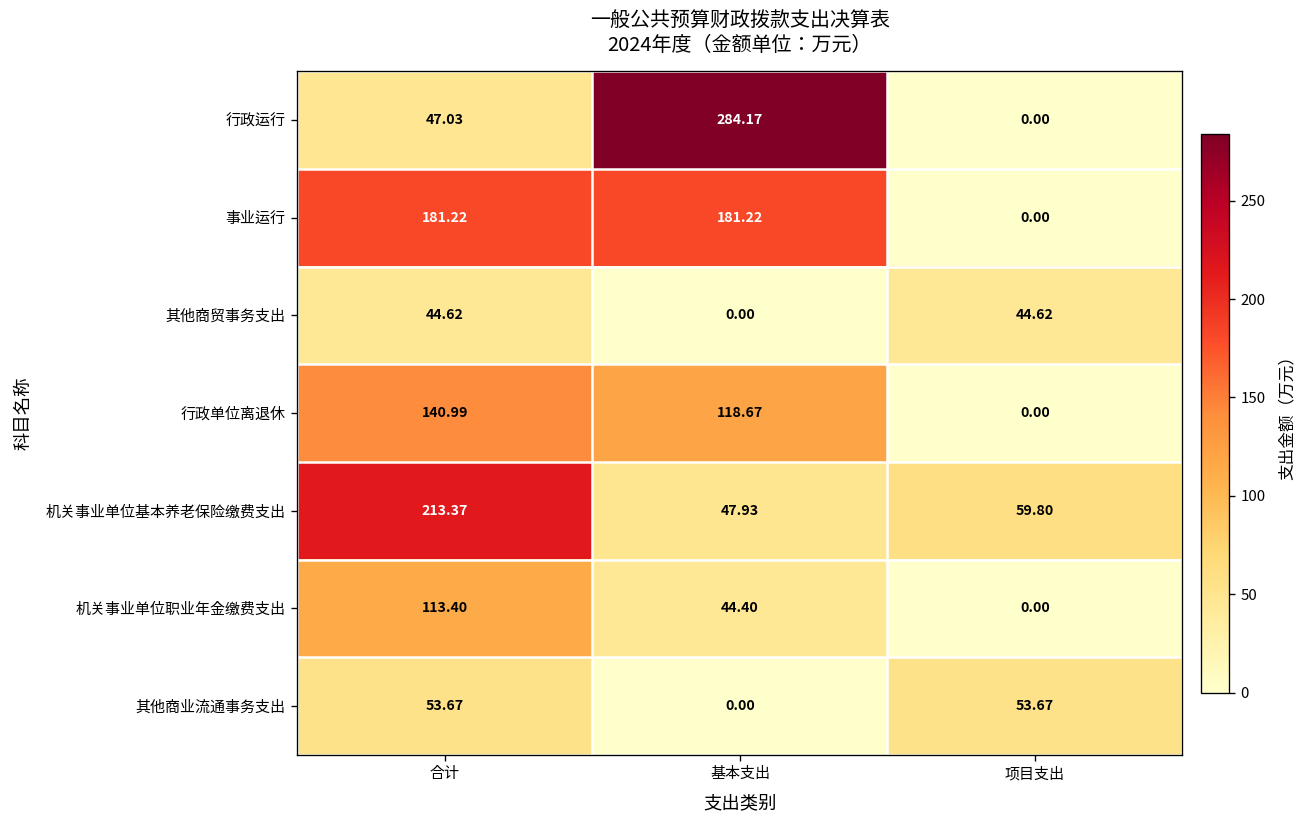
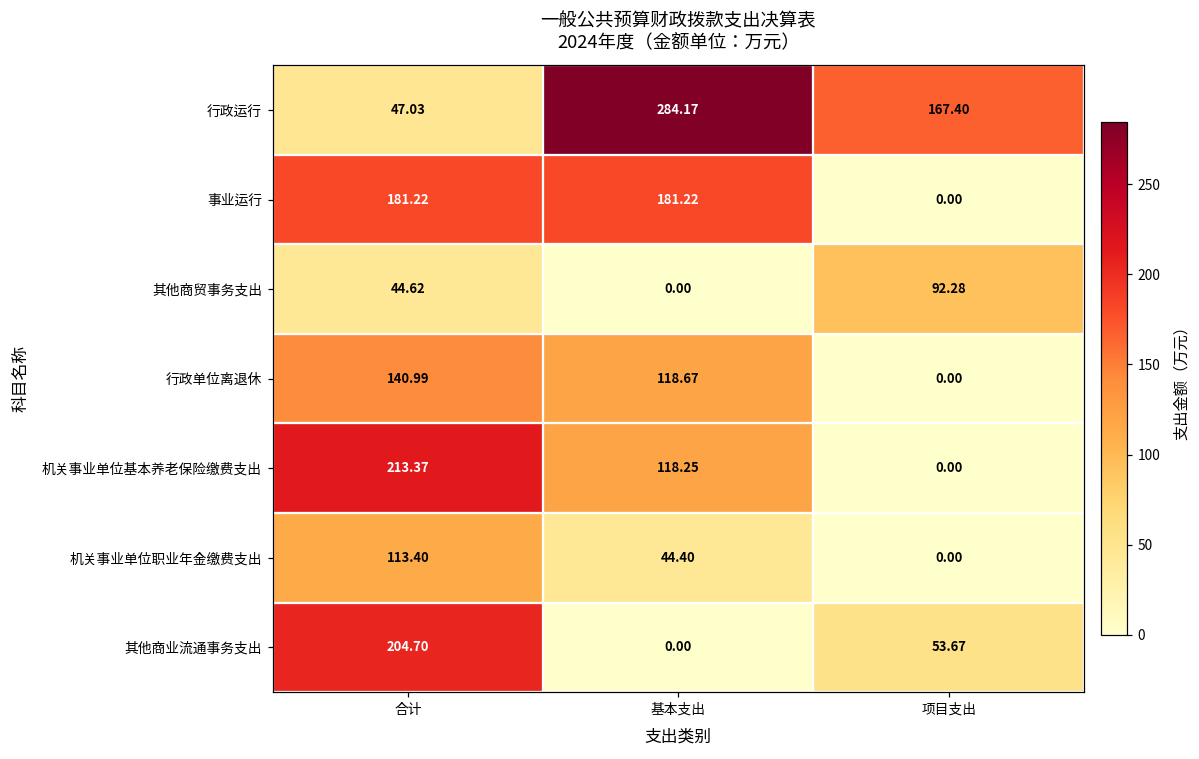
  {
    "行政运行": {
      "合计": 47.03,
      "基本支出": 284.17,
-     "项目支出": 0.00
+     "项目支出": 167.40
    },
    "事业运行": {
      "合计": 181.22,
      "基本支出": 181.22,
      "项目支出": 0.00
    },
    "其他商贸事务支出": {
      "合计": 44.62,
      "基本支出": 0.00,
-     "项目支出": 44.62
+     "项目支出": 92.28
    },
    "行政单位离退休": {
      "合计": 140.99,
      "基本支出": 118.67,
      "项目支出": 0.00
    },
    "机关事业单位基本养老保险缴费支出": {
      "合计": 213.37,
-     "基本支出": 47.93,
-     "项目支出": 59.80
+     "基本支出": 118.25,
+     "项目支出": 0.00
    },
    "机关事业单位职业年金缴费支出": {
      "合计": 113.40,
      "基本支出": 44.40,
      "项目支出": 0.00
    },
    "其他商业流通事务支出": {
-     "合计": 53.67,
+     "合计": 204.70,
      "基本支出": 0.00,
      "项目支出": 53.67
    }
  }
